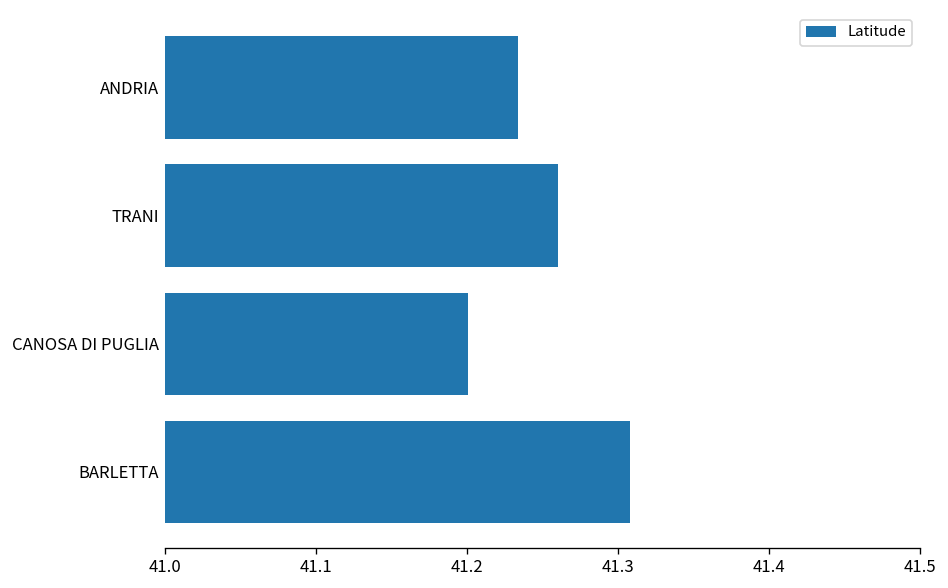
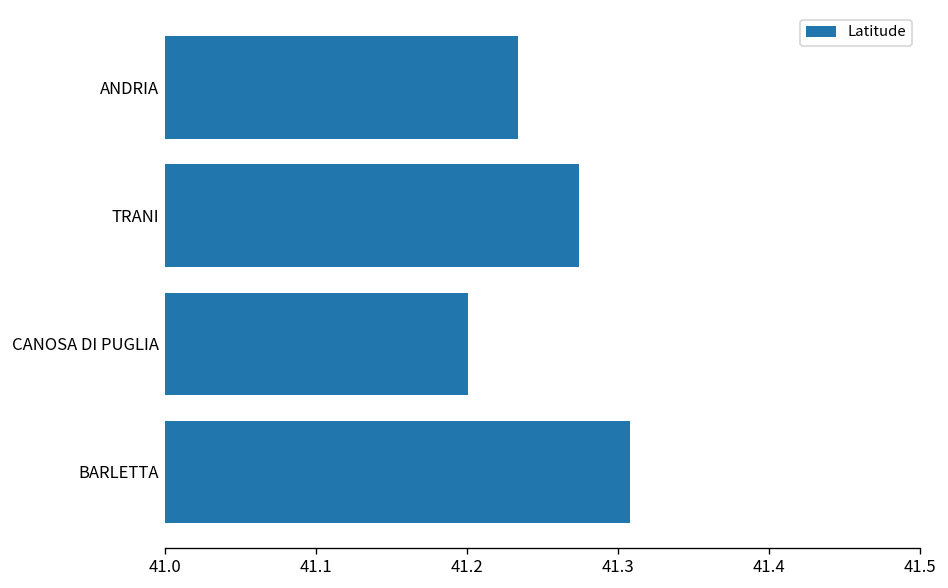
  {
    "ANDRIA": 41.234,
-   "TRANI": 41.261,
+   "TRANI": 41.274,
    "CANOSA DI PUGLIA": 41.201,
    "BARLETTA": 41.308
  }
